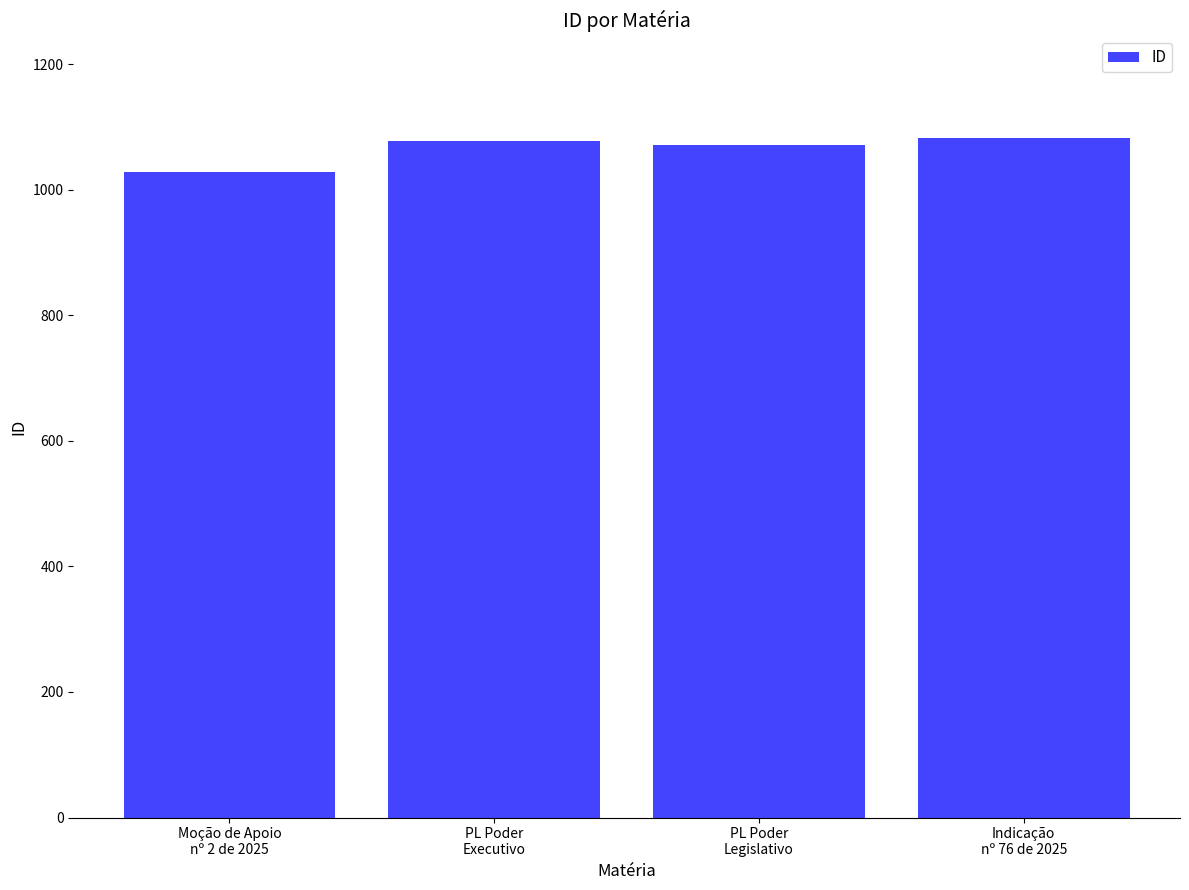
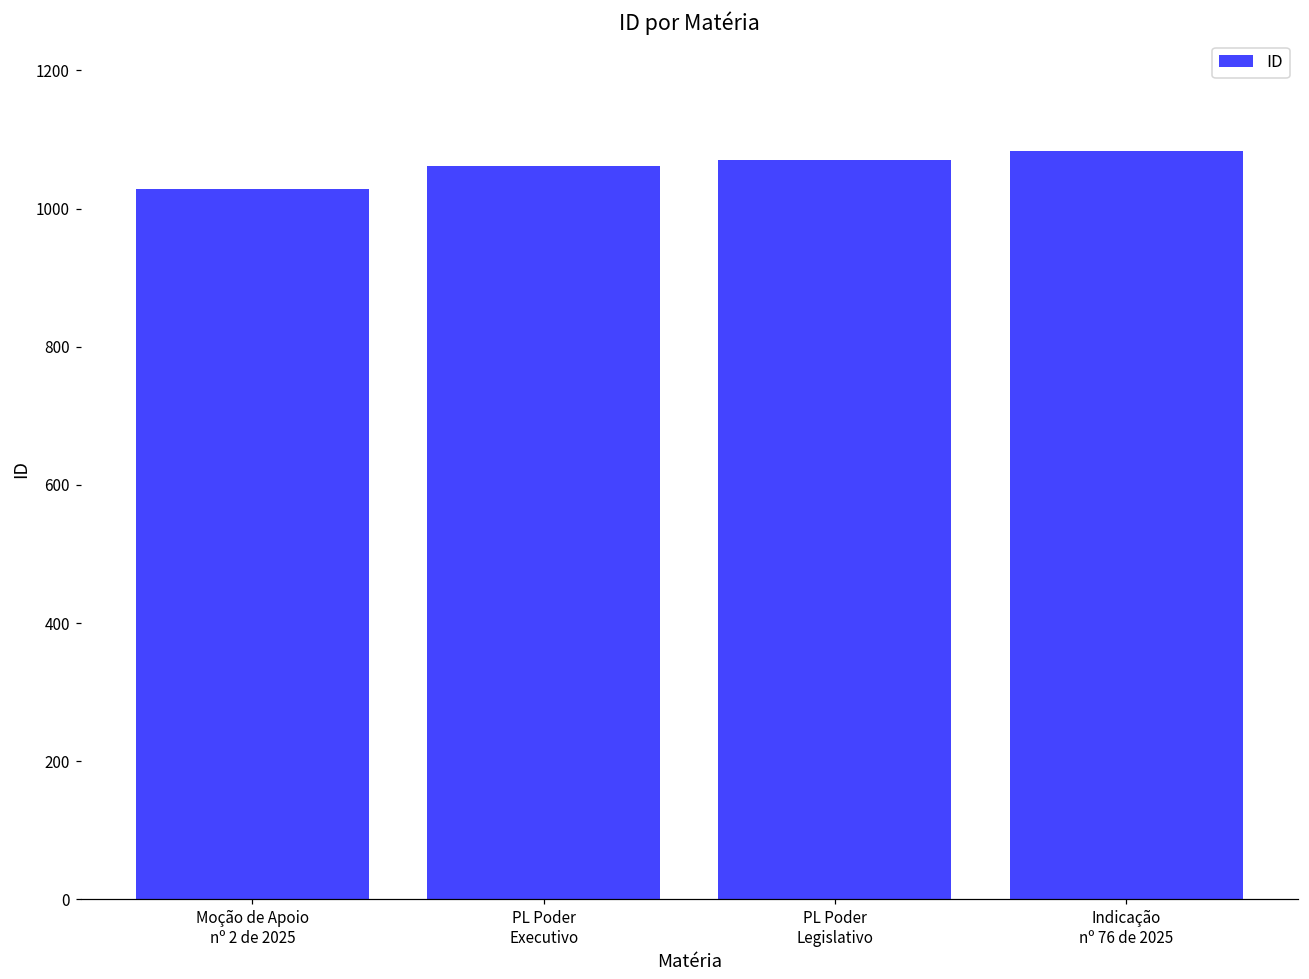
  {
    "Moção de Apoio nº 2 de 2025": 1030,
-   "PL Poder Executivo": 1080,
+   "PL Poder Executivo": 1060,
    "PL Poder Legislativo": 1070,
    "Indicação nº 76 de 2025": 1080
  }
